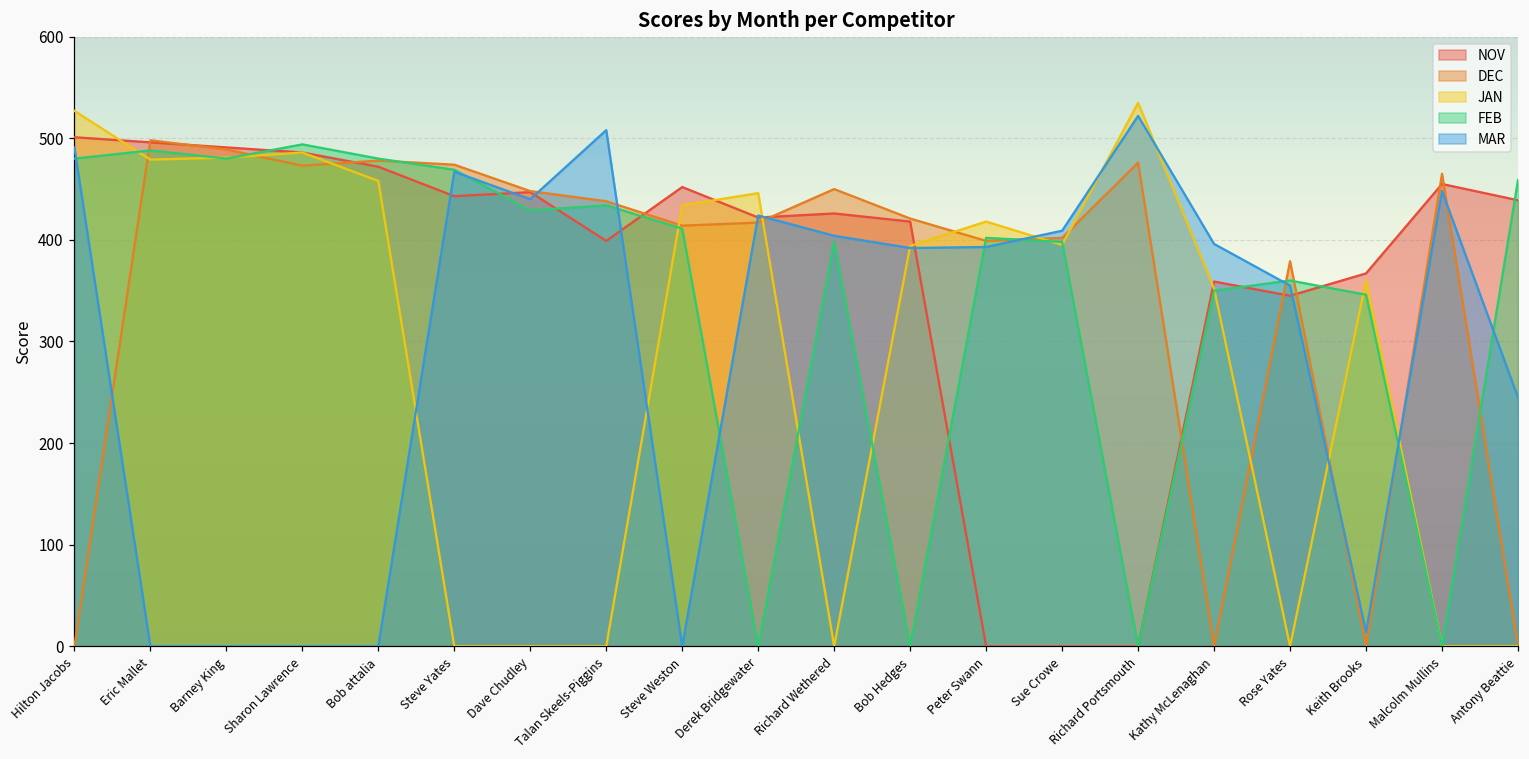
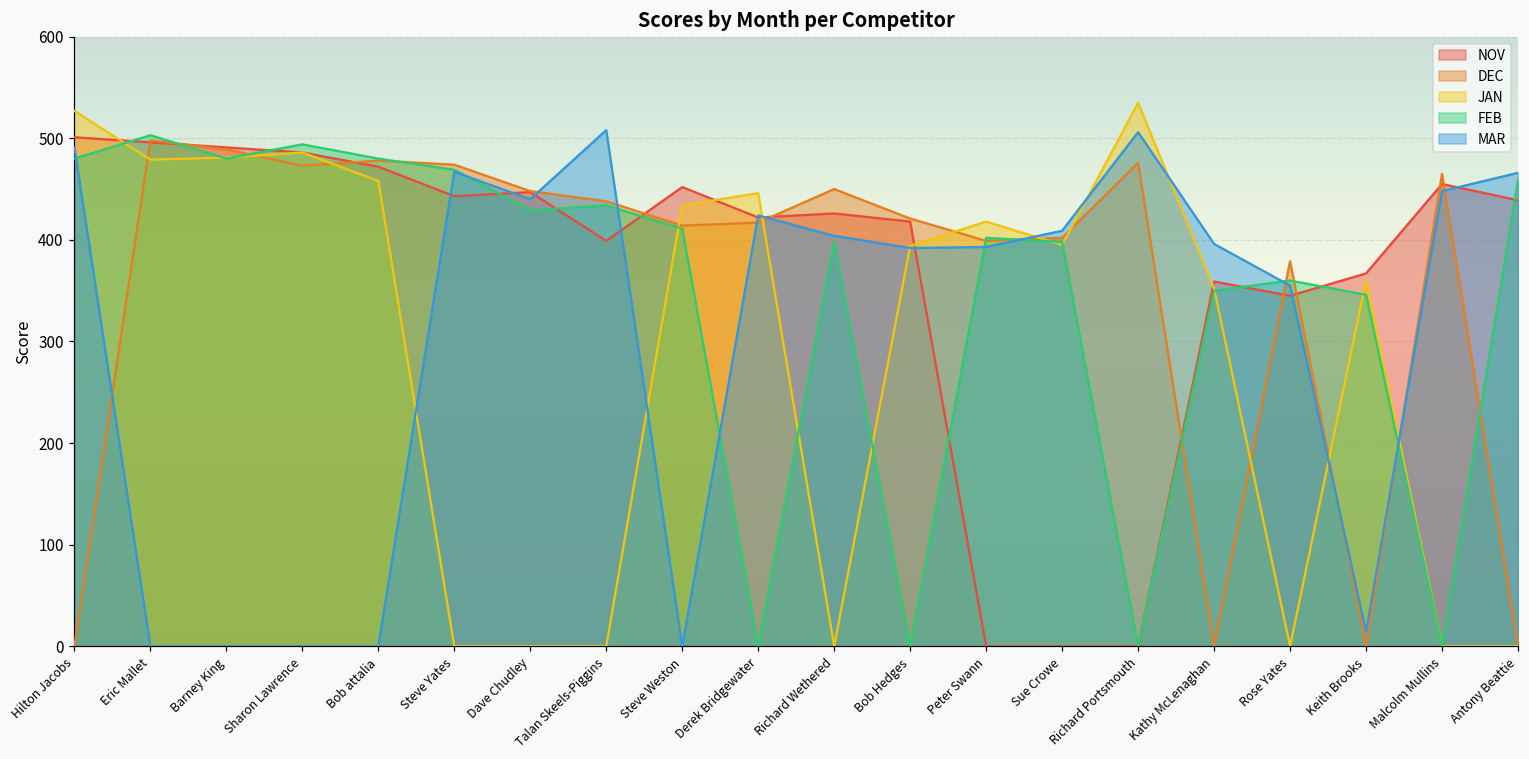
  {
    "FEB": {
      "Hilton Jacobs": 480,
-     "Eric Mallet": 490,
+     "Eric Mallet": 500,
      "Sharon Lawrence": 490,
      "Dave Chudley": 430,
      "Talan Skeels-Piggins": 430,
      "Steve Weston": 410,
      "Derek Bridgewater": 0,
      "Richard Wethered": 400,
      "Bob Hedges": 0,
      "Peter Swann": 400,
      "Sue Crowe": 400,
      "Rose Yates": 360,
      "Keith Brooks": 350,
      "Antony Beattie": 460
    },
    "MAR": {
      "Hilton Jacobs": 490,
      "Eric Mallet": 0,
      "Barney King": 0,
      "Sharon Lawrence": 0,
      "Bob attalia": 0,
      "Dave Chudley": 440,
      "Talan Skeels-Piggins": 510,
      "Steve Weston": 0,
      "Richard Wethered": 400,
      "Peter Swann": 390,
      "Sue Crowe": 410,
-     "Richard Portsmouth": 520,
+     "Richard Portsmouth": 510,
      "Kathy McLenaghan": 400,
      "Rose Yates": 360,
      "Keith Brooks": 10,
      "Malcolm Mullins": 450,
-     "Antony Beattie": 250
+     "Antony Beattie": 470
    }
  }
